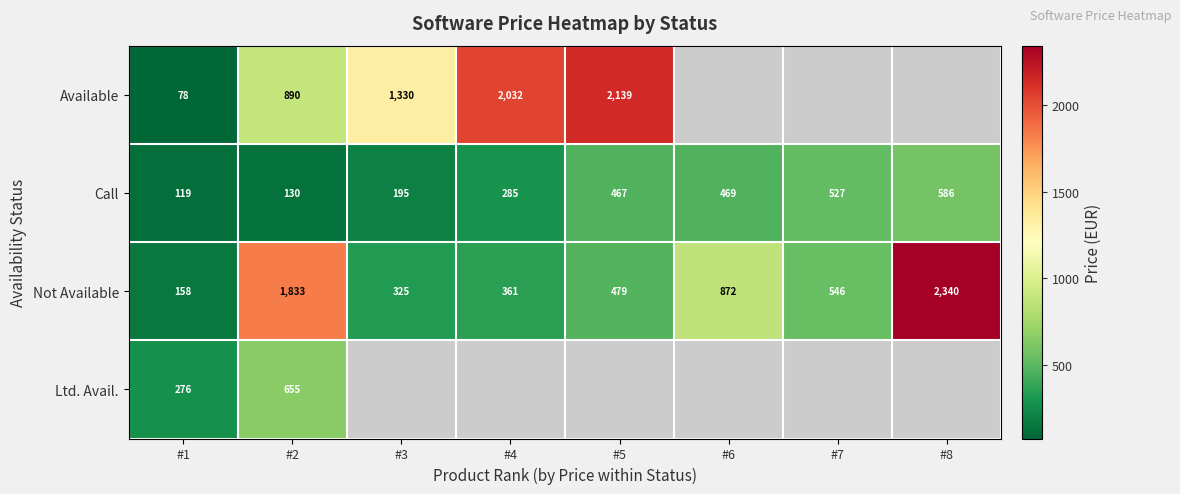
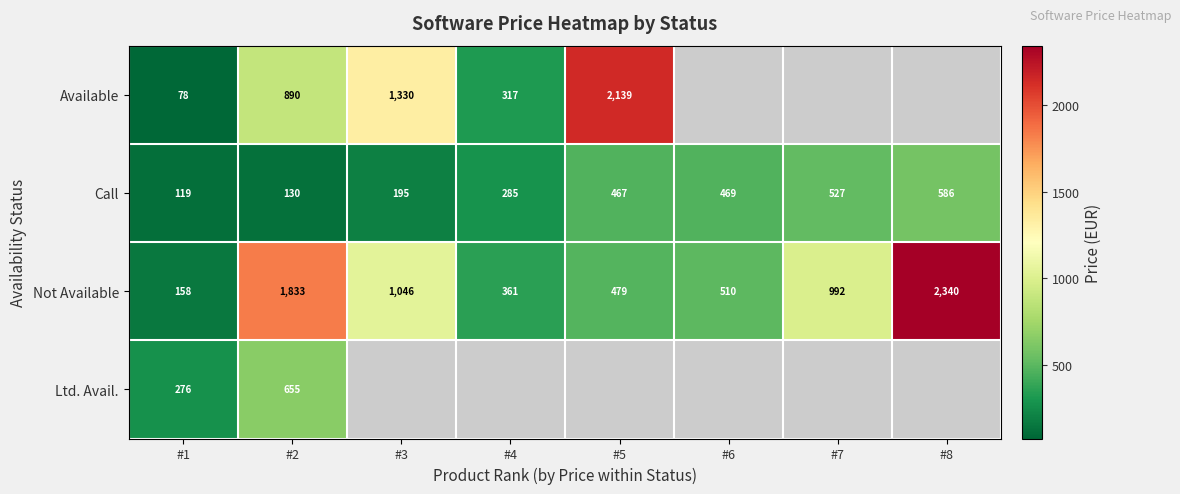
  {
    "Available": {
      "#1": "78",
      "#2": "890",
      "#3": "1,330",
-     "#4": "2,032",
+     "#4": "317",
      "#5": "2,139"
    },
    "Call": {
      "#1": "119",
      "#2": "130",
      "#3": "195",
      "#4": "285",
      "#5": "467",
      "#6": "469",
      "#7": "527",
      "#8": "586"
    },
    "Not Available": {
      "#1": "158",
      "#2": "1,833",
-     "#3": "325",
+     "#3": "1,046",
      "#4": "361",
      "#5": "479",
-     "#6": "872",
-     "#7": "546",
+     "#6": "510",
+     "#7": "992",
      "#8": "2,340"
    },
    "Ltd. Avail.": {
      "#1": "276",
      "#2": "655"
    }
  }
